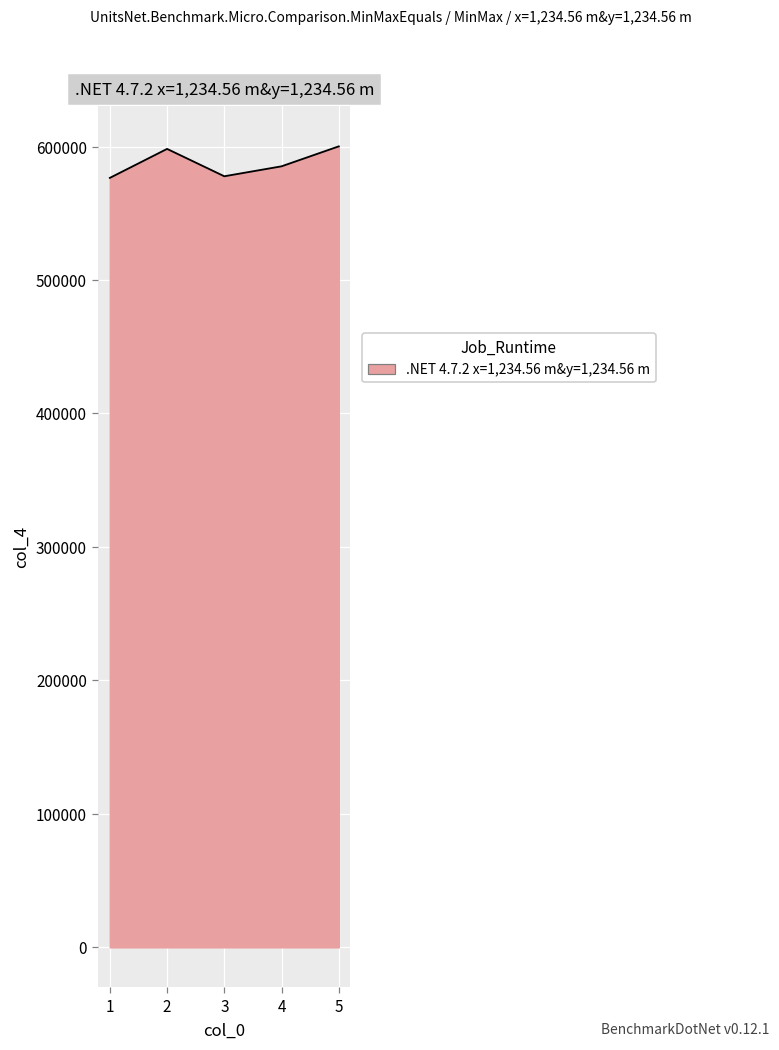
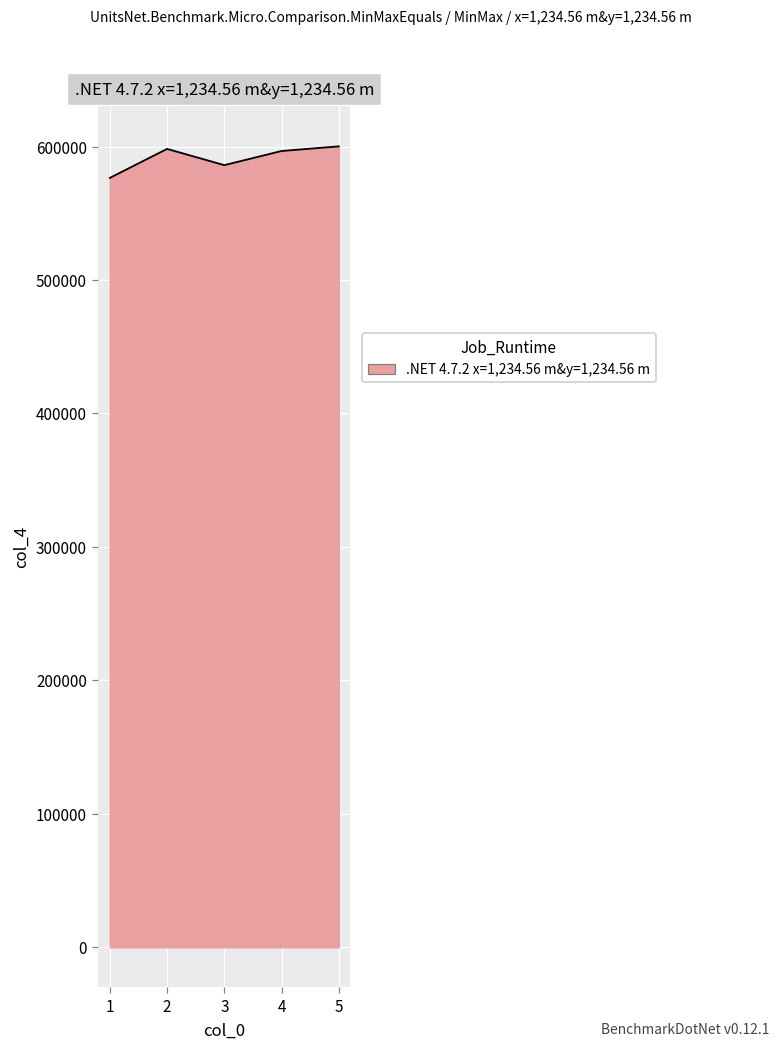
  {
    "1": 576000,
    "2": 598000,
-   "3": 578000,
-   "4": 585000,
+   "3": 586000,
+   "4": 597000,
    "5": 600000
  }
